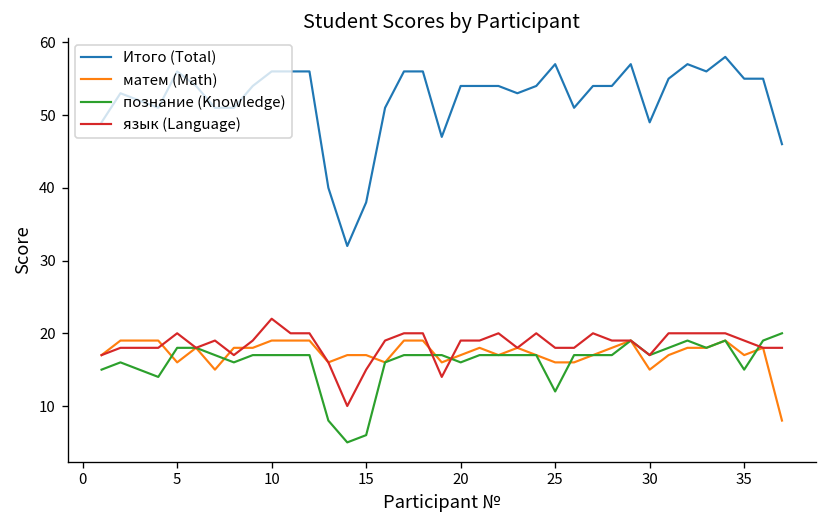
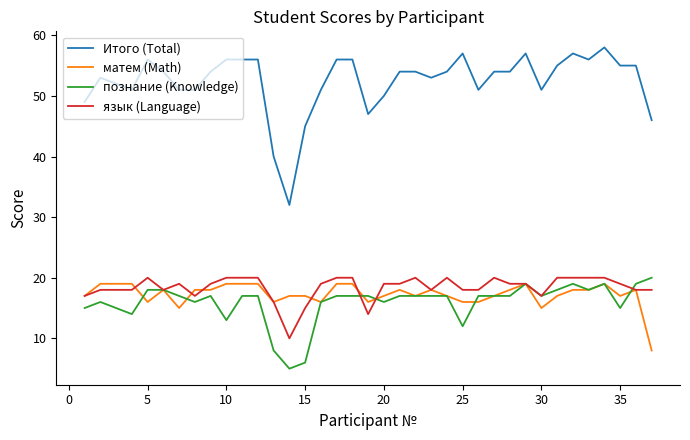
  {
    "Итого (Total)": {
-     "15": 38,
-     "20": 54,
+     "15": 45,
+     "20": 50,
      "25": 57,
-     "30": 49,
+     "30": 51,
      "35": 55
    },
    "матем (Math)": {
      "5": 16,
      "10": 19,
      "15": 17,
      "20": 17,
      "25": 16,
      "30": 15,
      "35": 17
    },
    "познание (Knowledge)": {
      "5": 18,
-     "10": 17,
+     "10": 13,
      "15": 6,
      "20": 16,
      "25": 12,
      "35": 15
    },
    "язык (Language)": {
      "5": 20,
-     "10": 22,
+     "10": 20,
      "15": 15,
      "20": 19,
      "25": 18,
      "35": 19
    }
  }
